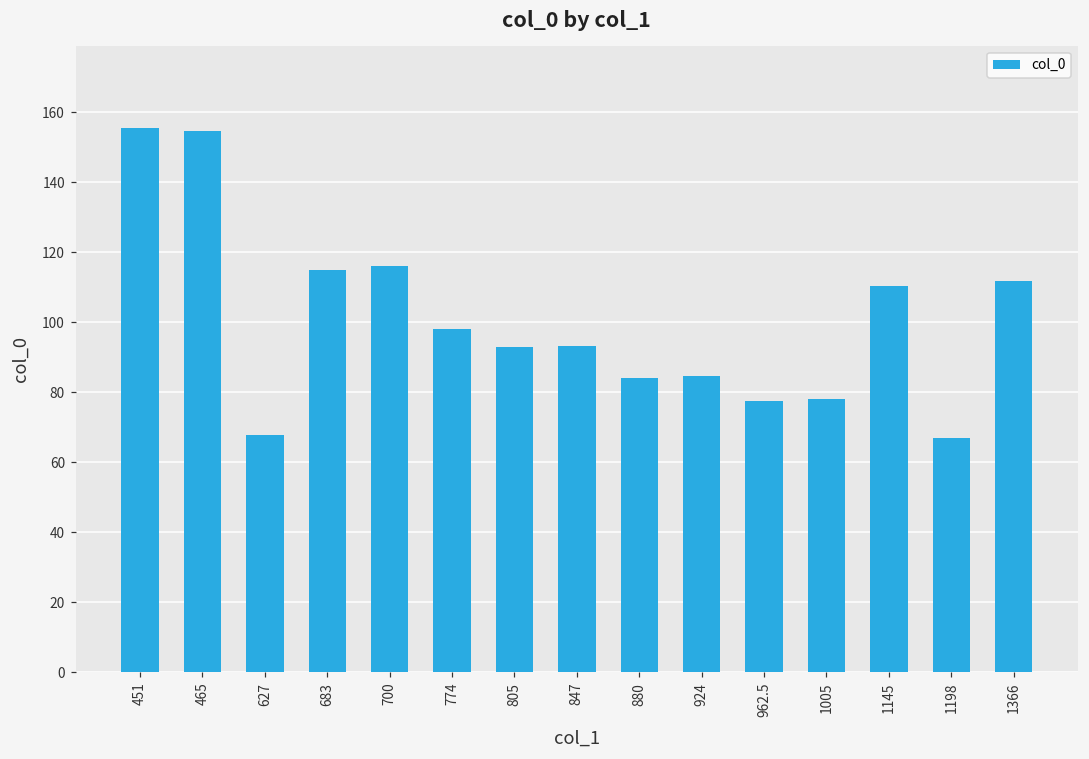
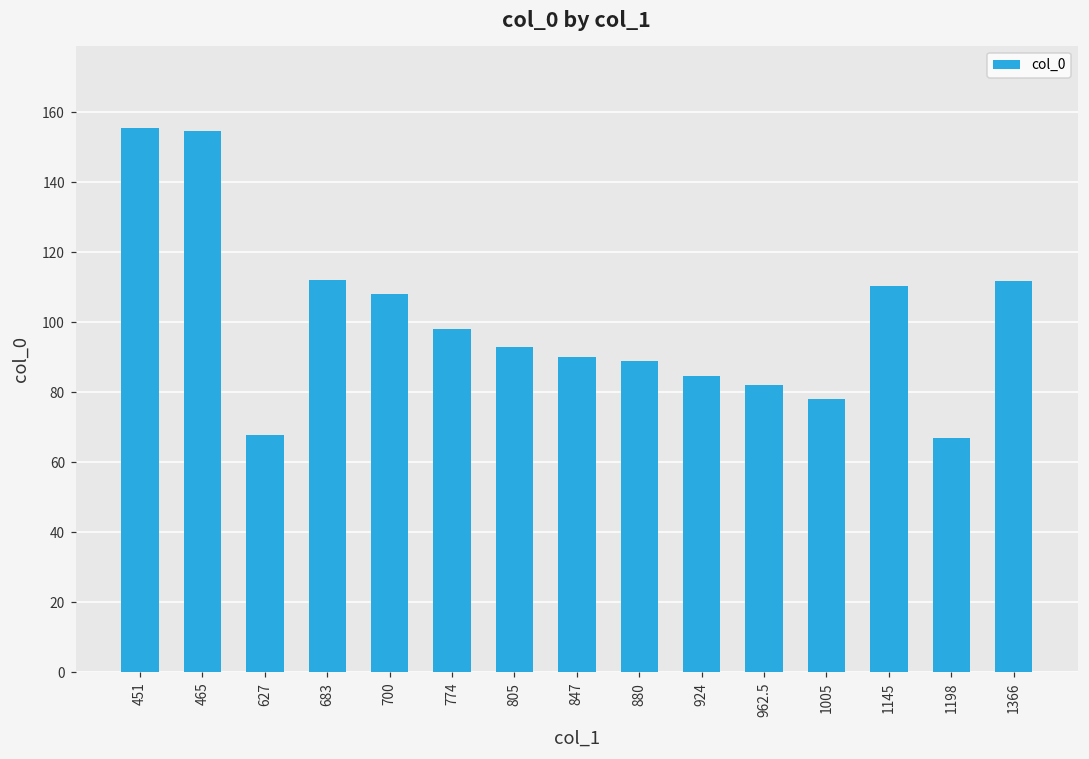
  {
    "451": 156,
    "465": 155,
    "627": 68,
-   "683": 115,
-   "700": 116,
+   "683": 112,
+   "700": 108,
    "774": 98,
    "805": 93,
-   "847": 93,
-   "880": 84,
+   "847": 90,
+   "880": 89,
    "924": 85,
-   "962.5": 78,
+   "962.5": 82,
    "1005": 78,
    "1145": 110,
    "1198": 67,
    "1366": 112
  }
